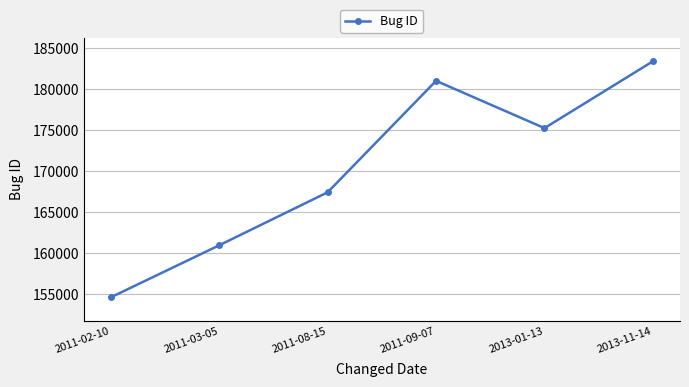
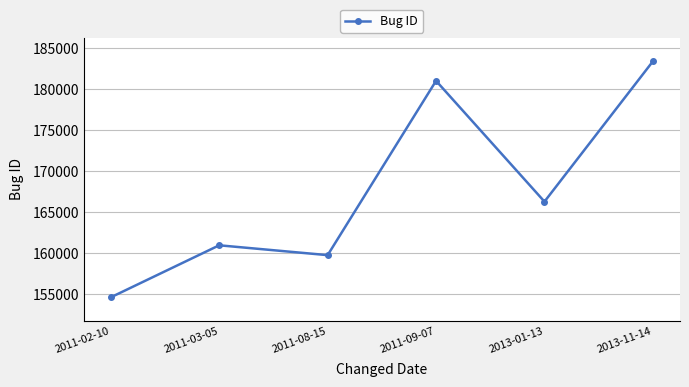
  {
    "2011-02-10": 155000,
    "2011-03-05": 161000,
-   "2011-08-15": 167000,
+   "2011-08-15": 160000,
    "2011-09-07": 181000,
-   "2013-01-13": 175000,
+   "2013-01-13": 166000,
    "2013-11-14": 183000
  }
